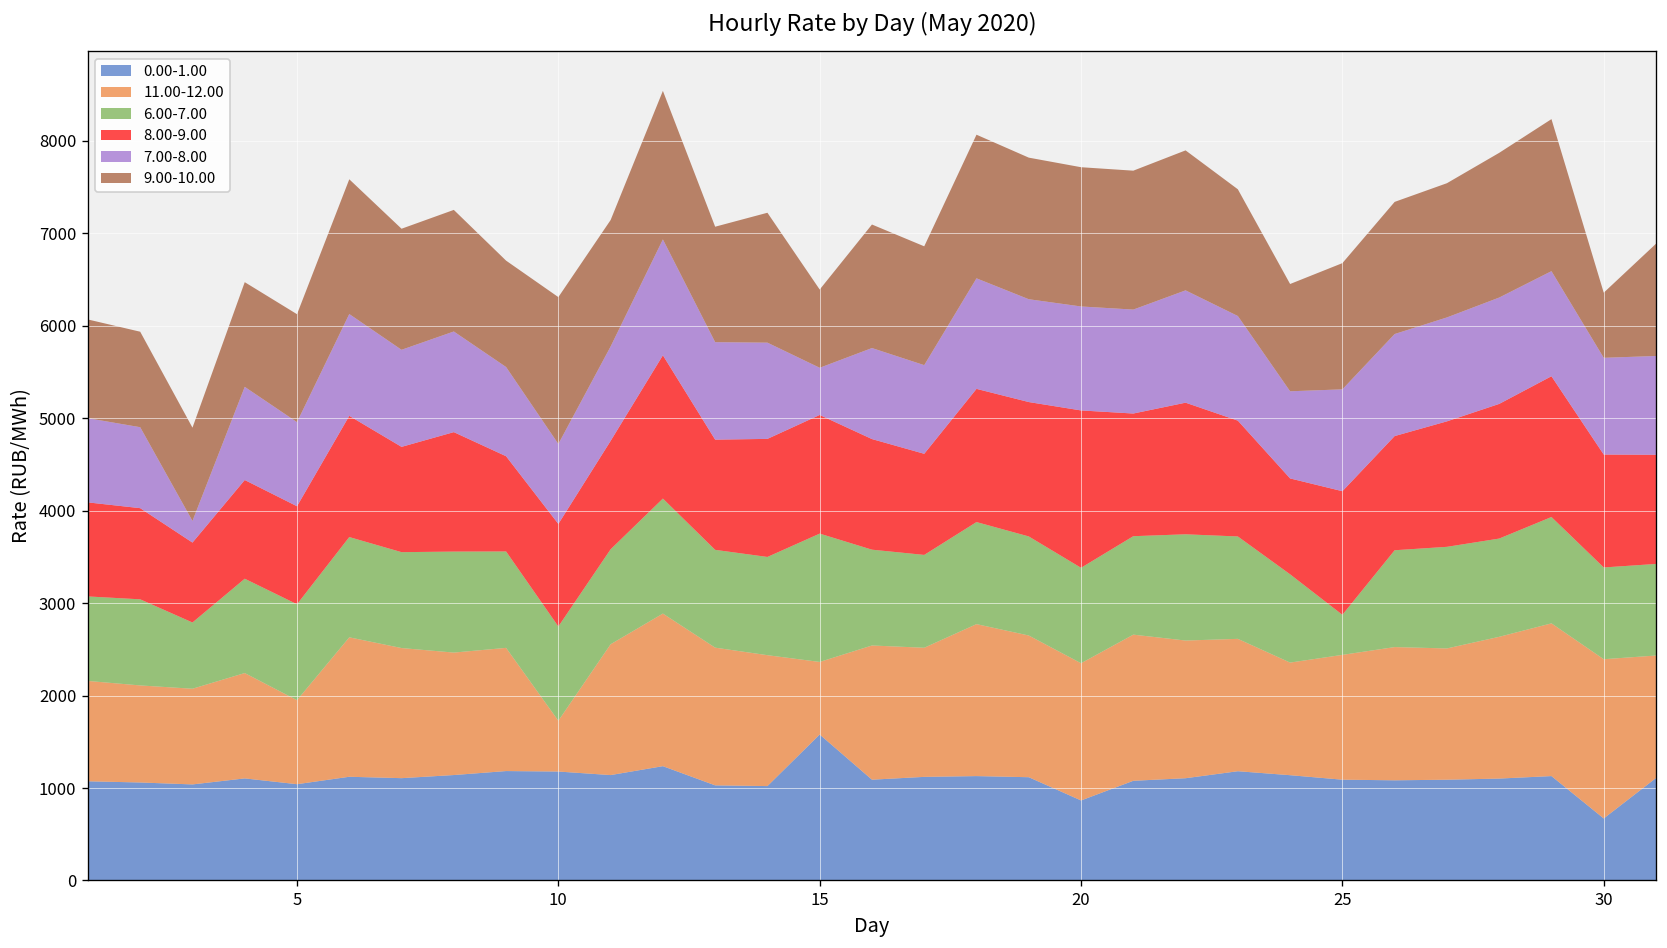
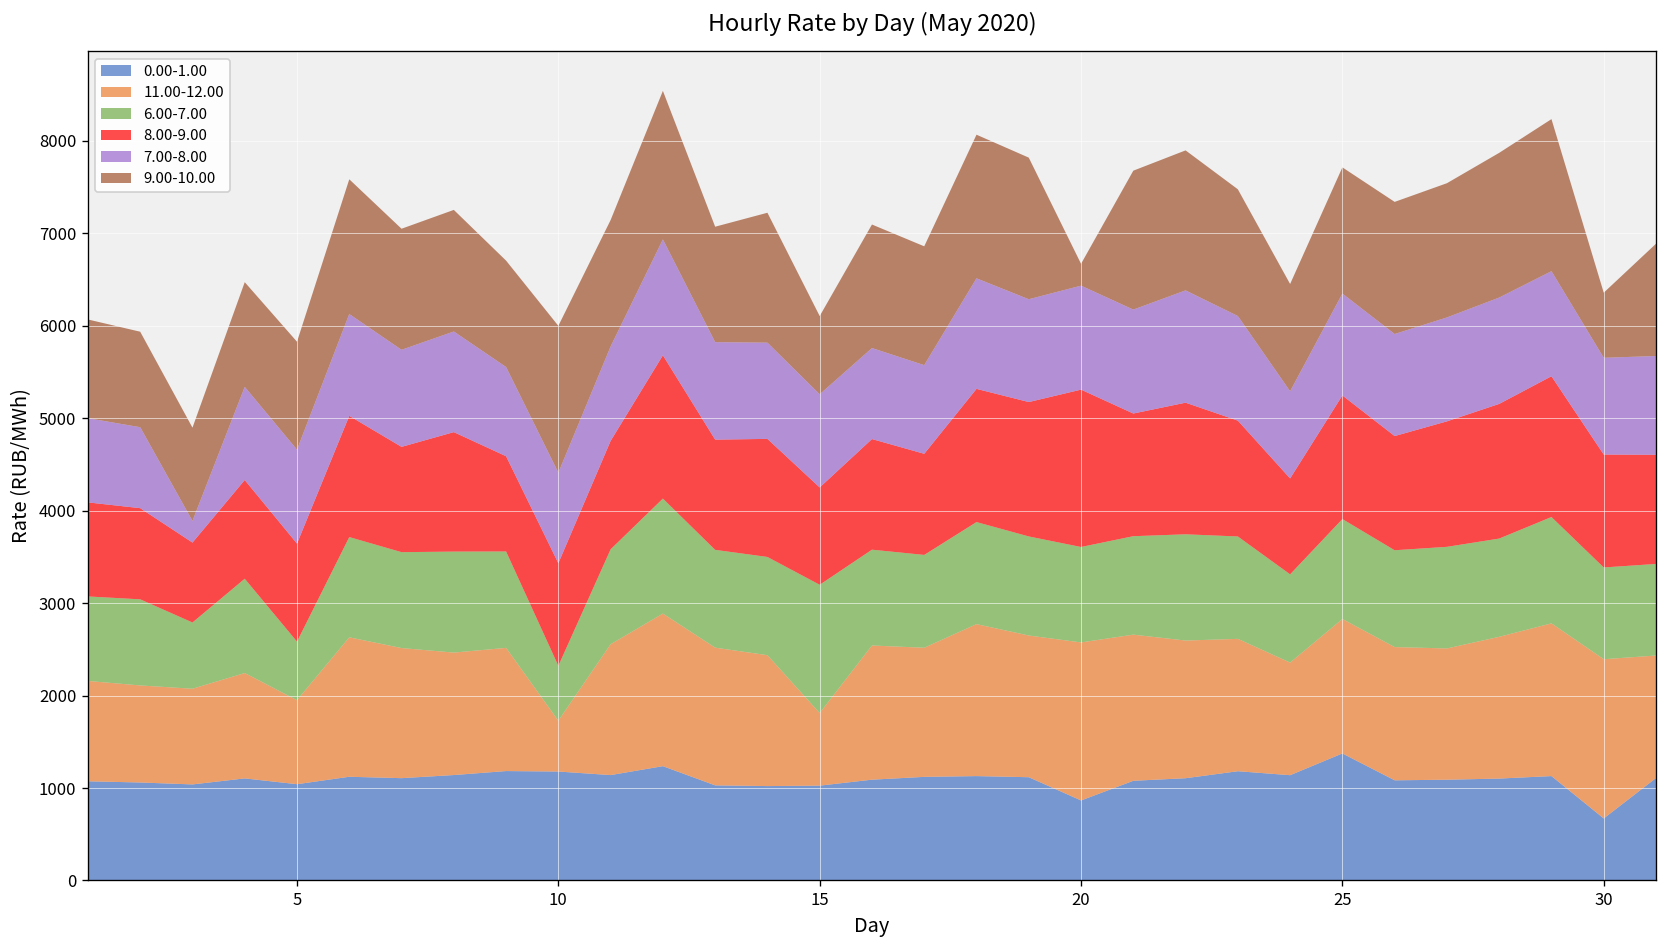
  {
    "0.00-1.00": {
      "5": 1000,
      "10": 1200,
-     "15": 1600,
+     "15": 1000,
      "20": 900,
-     "25": 1100,
+     "25": 1400,
      "30": 700
    },
    "11.00-12.00": {
      "5": 900,
      "10": 500,
      "15": 800,
-     "20": 1500,
-     "25": 1400,
+     "20": 1700,
+     "25": 1500,
      "30": 1700
    },
    "6.00-7.00": {
-     "5": 1000,
-     "10": 1000,
+     "5": 600,
+     "10": 600,
      "15": 1400,
      "20": 1000,
-     "25": 400,
+     "25": 1100,
      "30": 1000
    },
    "8.00-9.00": {
      "5": 1100,
      "10": 1100,
-     "15": 1300,
+     "15": 1100,
      "20": 1700,
      "25": 1300,
      "30": 1200
    },
    "7.00-8.00": {
-     "5": 900,
-     "10": 900,
-     "15": 500,
+     "5": 1000,
+     "10": 1000,
+     "15": 1000,
      "20": 1100,
      "25": 1100,
      "30": 1000
    },
    "9.00-10.00": {
      "5": 1200,
      "10": 1600,
      "15": 800,
-     "20": 1500,
+     "20": 200,
      "25": 1400,
      "30": 700
    }
  }
